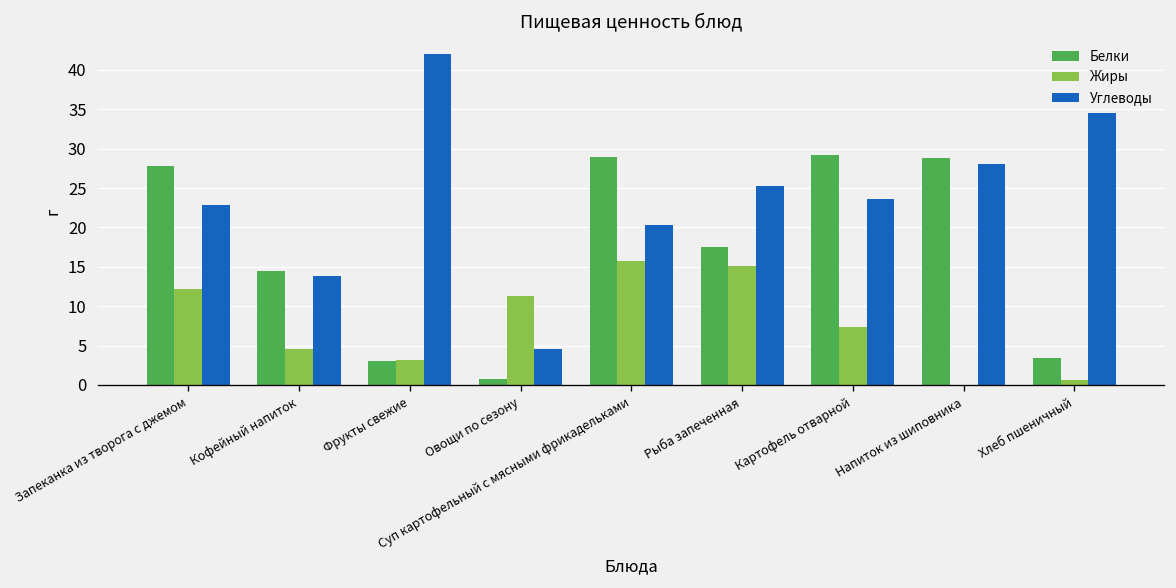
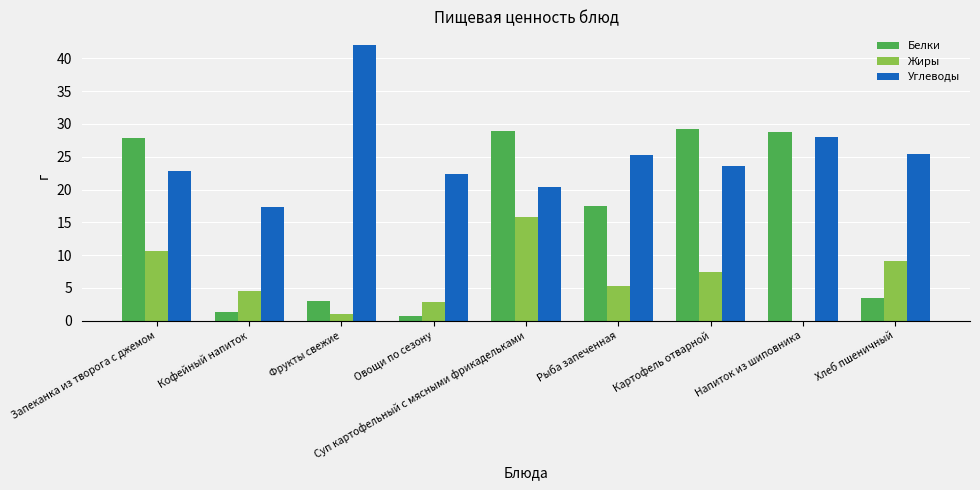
  {
    "Белки": {
      "Запеканка из творога с джемом": 28,
-     "Кофейный напиток": 15,
+     "Кофейный напиток": 1,
      "Фрукты свежие": 3,
      "Овощи по сезону": 1,
      "Суп картофельный с мясными фрикадельками": 29,
      "Рыба запеченная": 18,
      "Картофель отварной": 29,
      "Напиток из шиповника": 29,
      "Хлеб пшеничный": 3
    },
    "Жиры": {
-     "Запеканка из творога с джемом": 12,
+     "Запеканка из творога с джемом": 11,
      "Кофейный напиток": 5,
-     "Фрукты свежие": 3,
-     "Овощи по сезону": 11,
+     "Фрукты свежие": 1,
+     "Овощи по сезону": 3,
      "Суп картофельный с мясными фрикадельками": 16,
-     "Рыба запеченная": 15,
+     "Рыба запеченная": 5,
      "Картофель отварной": 7,
      "Напиток из шиповника": 0,
-     "Хлеб пшеничный": 1
+     "Хлеб пшеничный": 9
    },
    "Углеводы": {
      "Запеканка из творога с джемом": 23,
-     "Кофейный напиток": 14,
+     "Кофейный напиток": 17,
      "Фрукты свежие": 42,
-     "Овощи по сезону": 5,
+     "Овощи по сезону": 22,
      "Суп картофельный с мясными фрикадельками": 20,
      "Рыба запеченная": 25,
      "Картофель отварной": 24,
      "Напиток из шиповника": 28,
-     "Хлеб пшеничный": 35
+     "Хлеб пшеничный": 25
    }
  }
